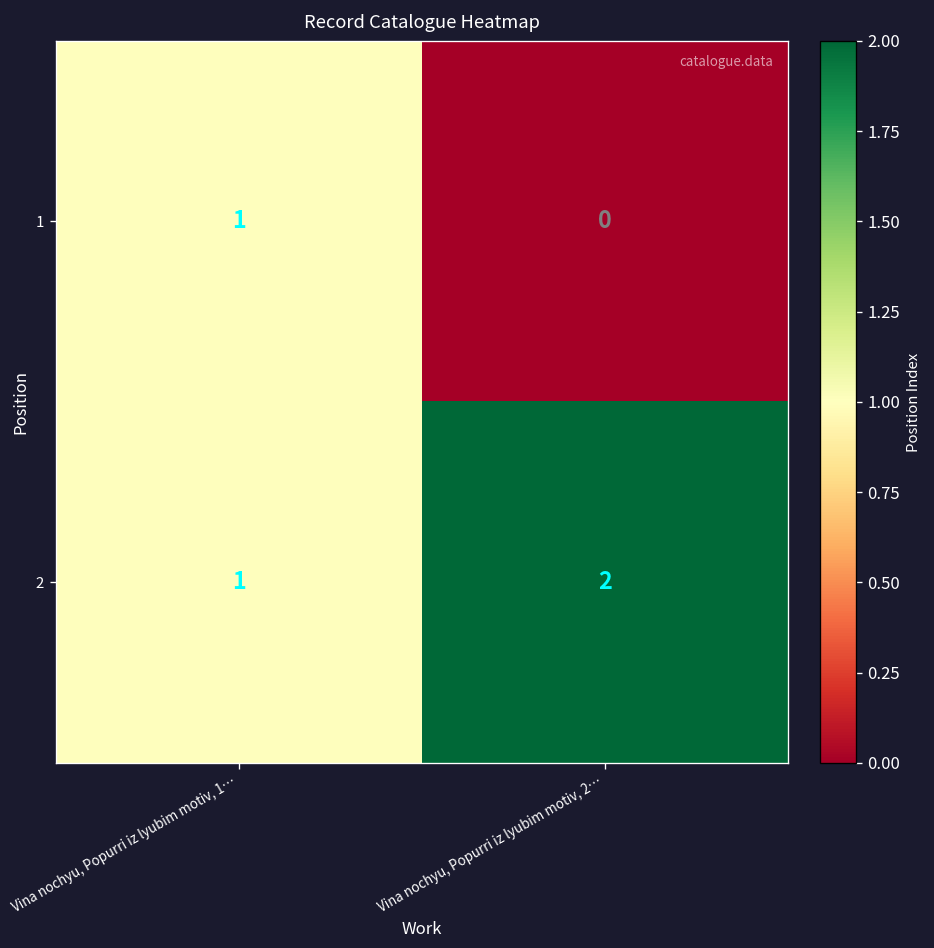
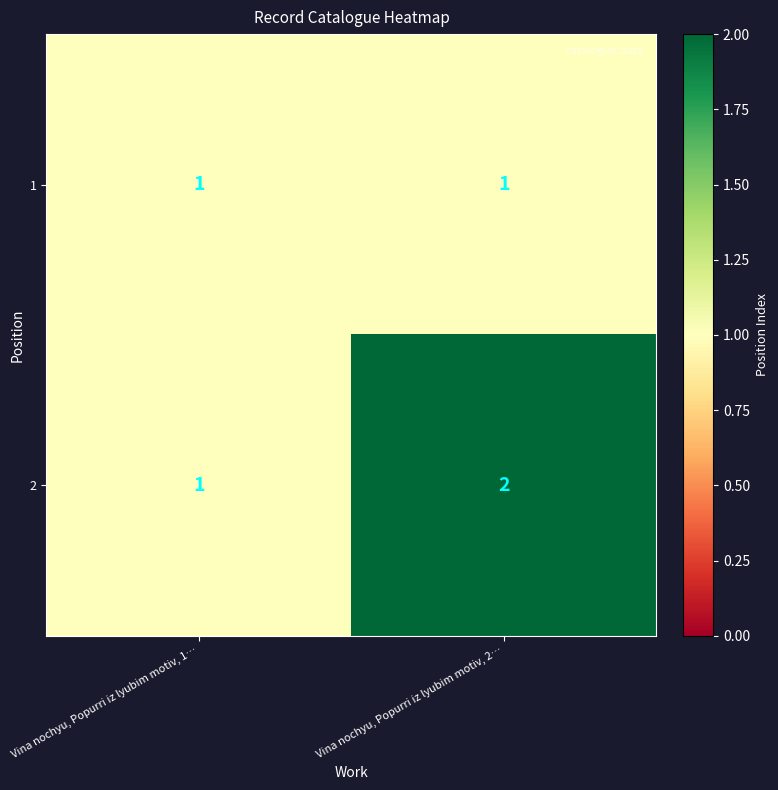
  {
    "1": {
      "Vina nochyu, Popurri iz lyubim motiv, 1…": 1,
-     "Vina nochyu, Popurri iz lyubim motiv, 2…": 0
+     "Vina nochyu, Popurri iz lyubim motiv, 2…": 1
    },
    "2": {
      "Vina nochyu, Popurri iz lyubim motiv, 1…": 1,
      "Vina nochyu, Popurri iz lyubim motiv, 2…": 2
    }
  }
